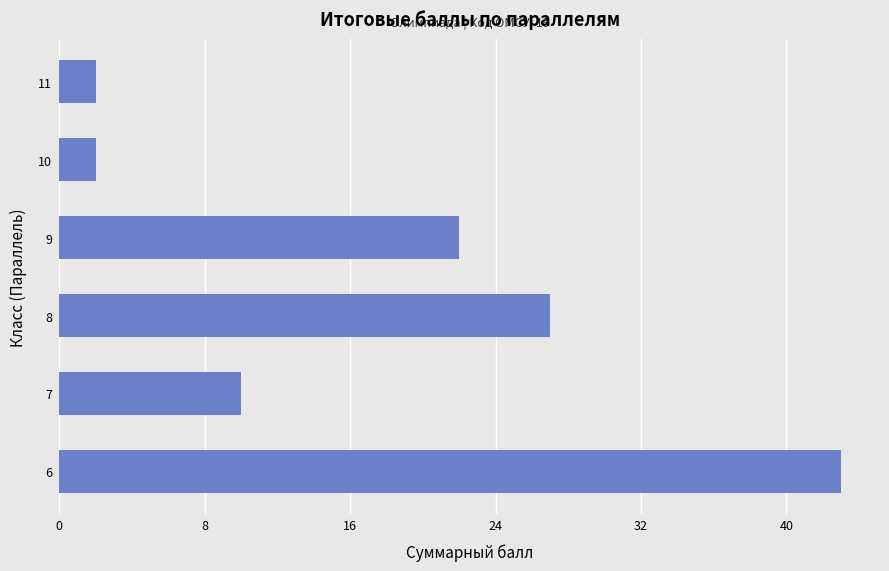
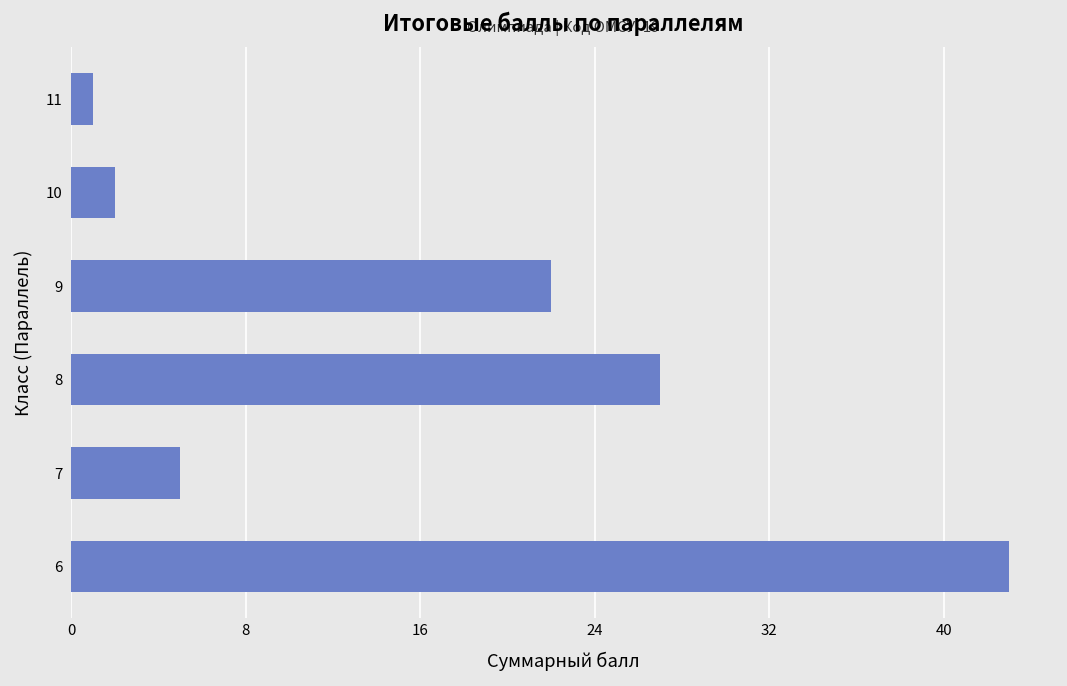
  {
-   "11": 2,
+   "11": 1,
    "10": 2,
    "9": 22,
    "8": 27,
-   "7": 10,
+   "7": 5,
    "6": 43
  }
